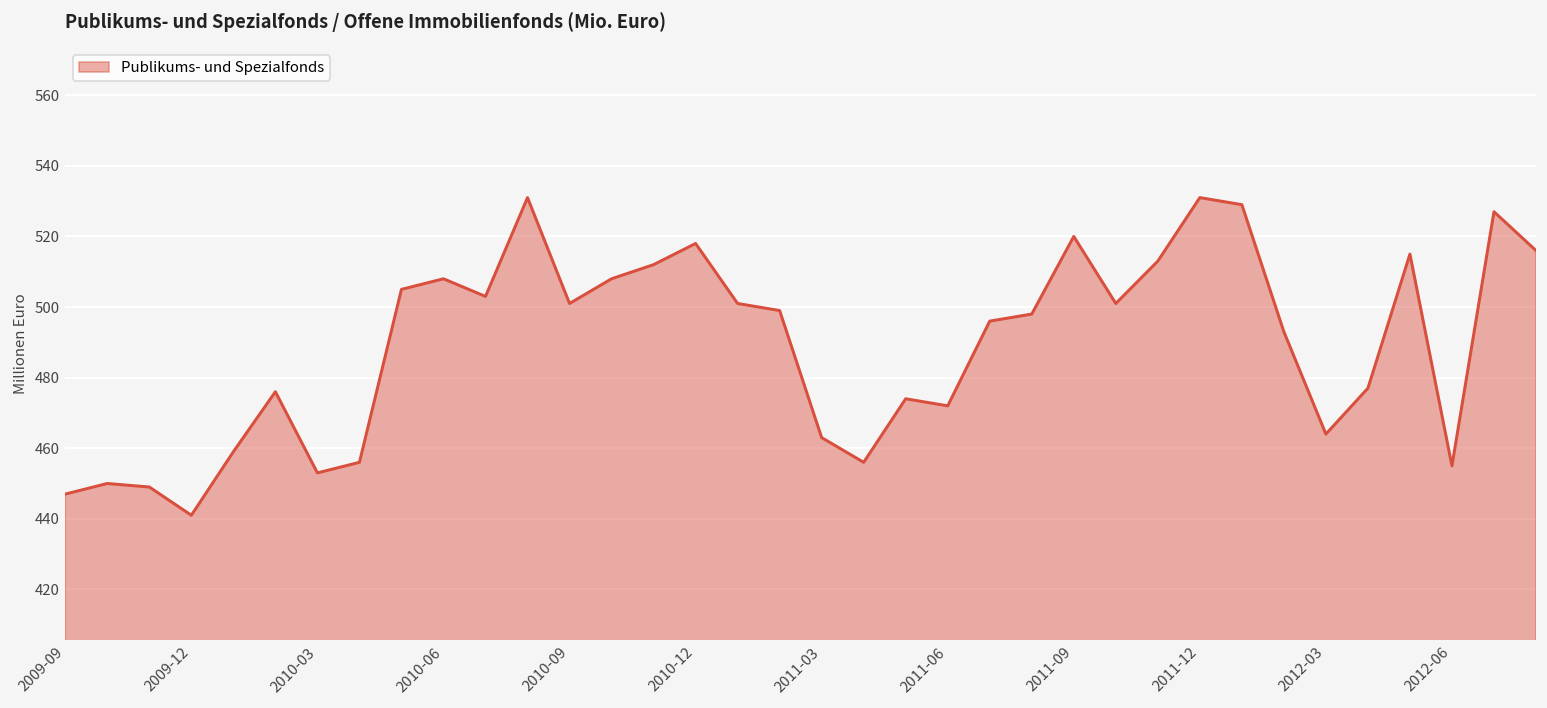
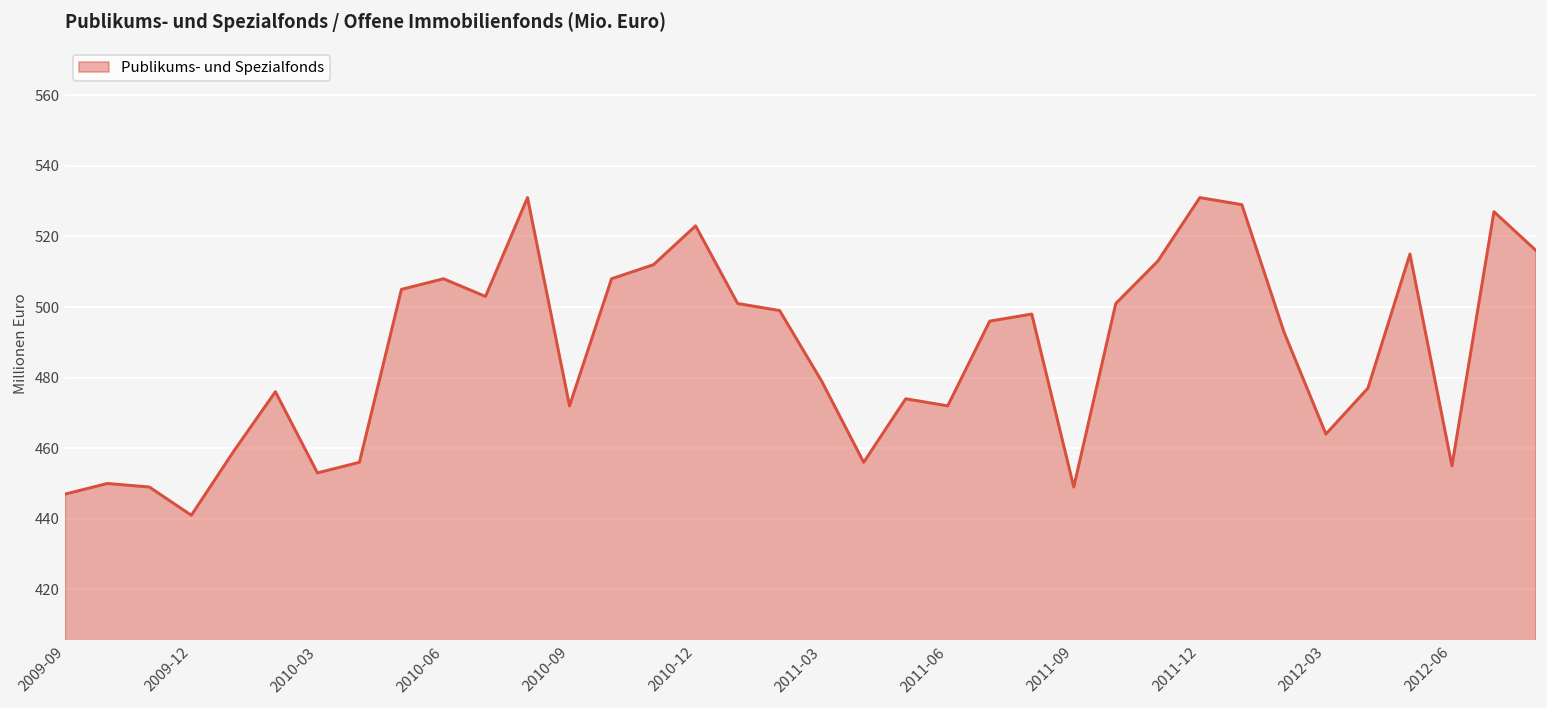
  {
    "2009-09": 447,
    "2009-12": 441,
    "2010-03": 453,
    "2010-06": 508,
-   "2010-09": 501,
-   "2010-12": 518,
-   "2011-03": 463,
+   "2010-09": 472,
+   "2010-12": 523,
+   "2011-03": 479,
    "2011-06": 472,
-   "2011-09": 520,
+   "2011-09": 449,
    "2011-12": 531,
    "2012-03": 464,
    "2012-06": 455
  }
